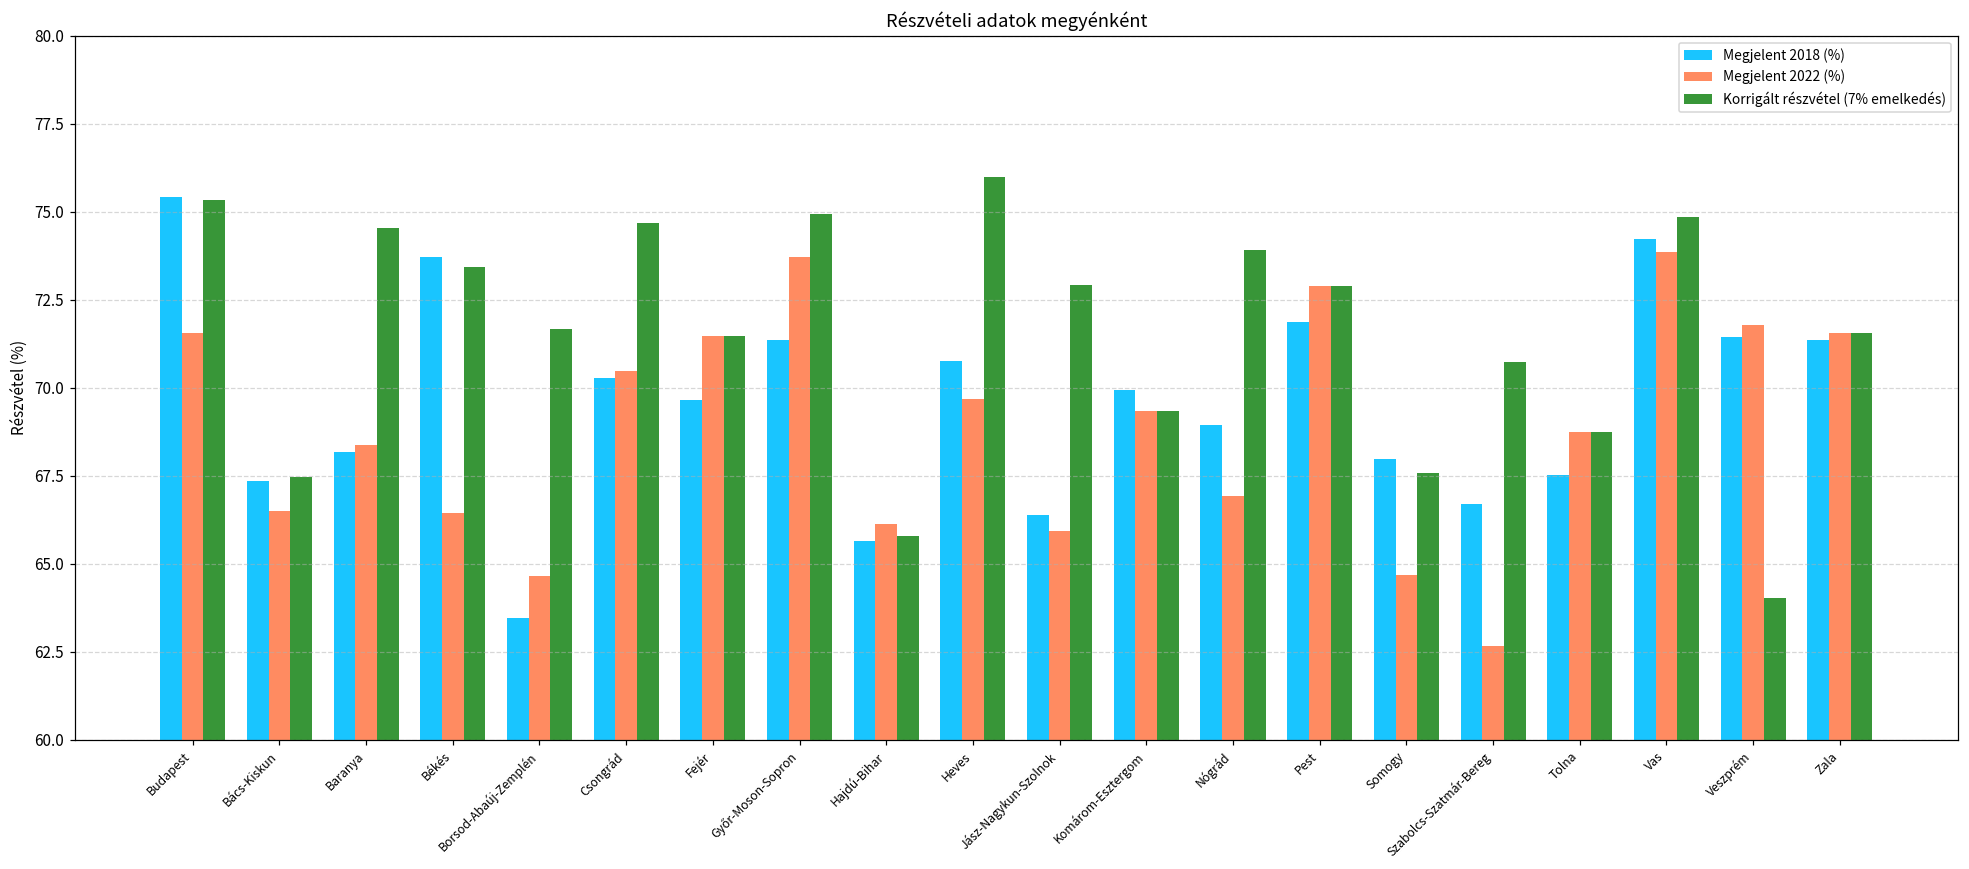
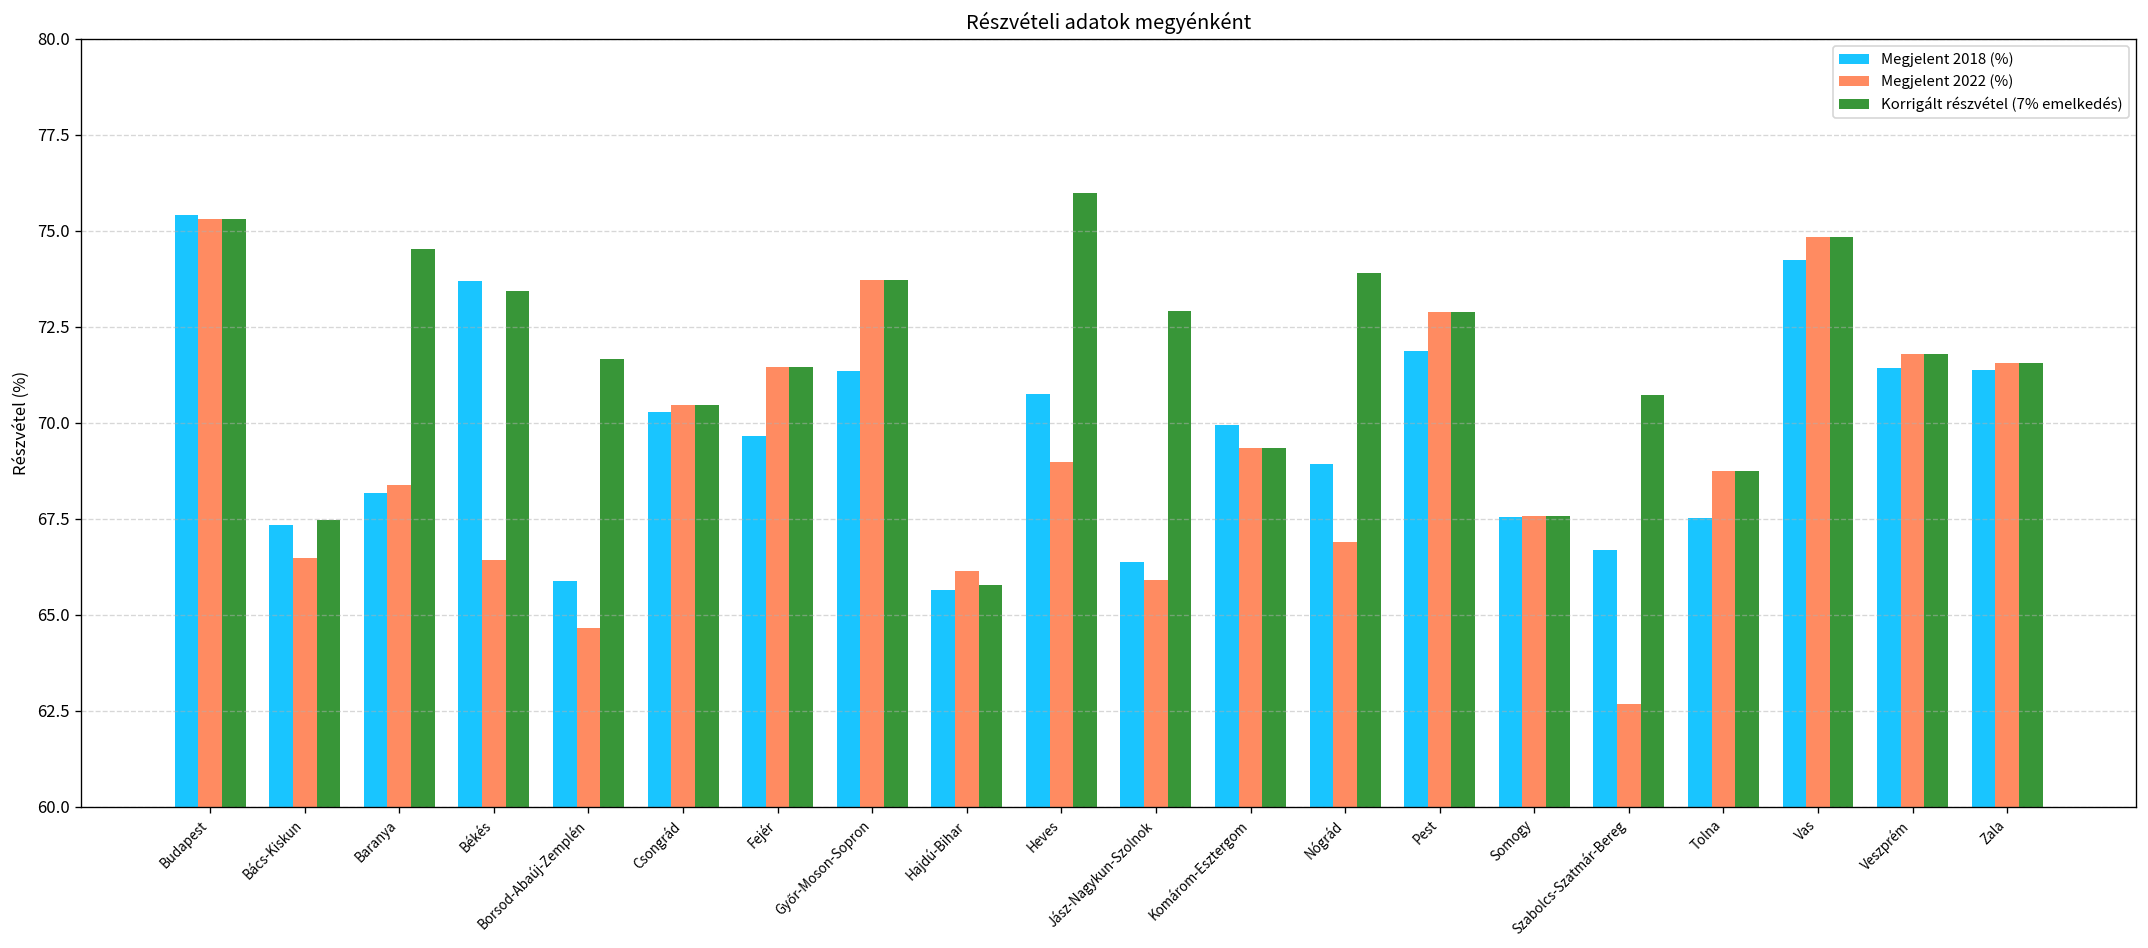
  {
    "Megjelent 2018 (%)": {
      "Budapest": 75.4,
      "Bács-Kiskun": 67.4,
      "Baranya": 68.2,
      "Békés": 73.7,
-     "Borsod-Abaúj-Zemplén": 63.4,
+     "Borsod-Abaúj-Zemplén": 65.9,
      "Csongrád": 70.3,
      "Fejér": 69.7,
      "Győr-Moson-Sopron": 71.3,
      "Hajdú-Bihar": 65.7,
      "Heves": 70.8,
      "Jász-Nagykun-Szolnok": 66.4,
      "Komárom-Esztergom": 69.9,
      "Nógrád": 68.9,
      "Pest": 71.9,
-     "Somogy": 68.0,
+     "Somogy": 67.5,
      "Szabolcs-Szatmár-Bereg": 66.7,
      "Tolna": 67.5,
      "Vas": 74.2,
      "Veszprém": 71.4,
      "Zala": 71.4
    },
    "Megjelent 2022 (%)": {
-     "Budapest": 71.6,
+     "Budapest": 75.3,
      "Bács-Kiskun": 66.5,
      "Baranya": 68.4,
      "Békés": 66.4,
      "Borsod-Abaúj-Zemplén": 64.7,
      "Csongrád": 70.5,
      "Fejér": 71.5,
      "Győr-Moson-Sopron": 73.7,
      "Hajdú-Bihar": 66.1,
-     "Heves": 69.7,
+     "Heves": 69.0,
      "Jász-Nagykun-Szolnok": 65.9,
      "Komárom-Esztergom": 69.3,
      "Nógrád": 66.9,
      "Pest": 72.9,
-     "Somogy": 64.7,
+     "Somogy": 67.6,
      "Szabolcs-Szatmár-Bereg": 62.7,
      "Tolna": 68.8,
-     "Vas": 73.8,
+     "Vas": 74.8,
      "Veszprém": 71.8,
      "Zala": 71.6
    },
    "Korrigált részvétel (7% emelkedés)": {
      "Budapest": 75.3,
      "Bács-Kiskun": 67.5,
      "Baranya": 74.5,
      "Békés": 73.4,
      "Borsod-Abaúj-Zemplén": 71.7,
-     "Csongrád": 74.7,
+     "Csongrád": 70.5,
      "Fejér": 71.5,
-     "Győr-Moson-Sopron": 74.9,
+     "Győr-Moson-Sopron": 73.7,
      "Hajdú-Bihar": 65.8,
      "Heves": 76.0,
      "Jász-Nagykun-Szolnok": 72.9,
      "Komárom-Esztergom": 69.3,
      "Nógrád": 73.9,
      "Pest": 72.9,
      "Somogy": 67.6,
      "Szabolcs-Szatmár-Bereg": 70.7,
      "Tolna": 68.8,
      "Vas": 74.8,
-     "Veszprém": 64.0,
+     "Veszprém": 71.8,
      "Zala": 71.6
    }
  }
